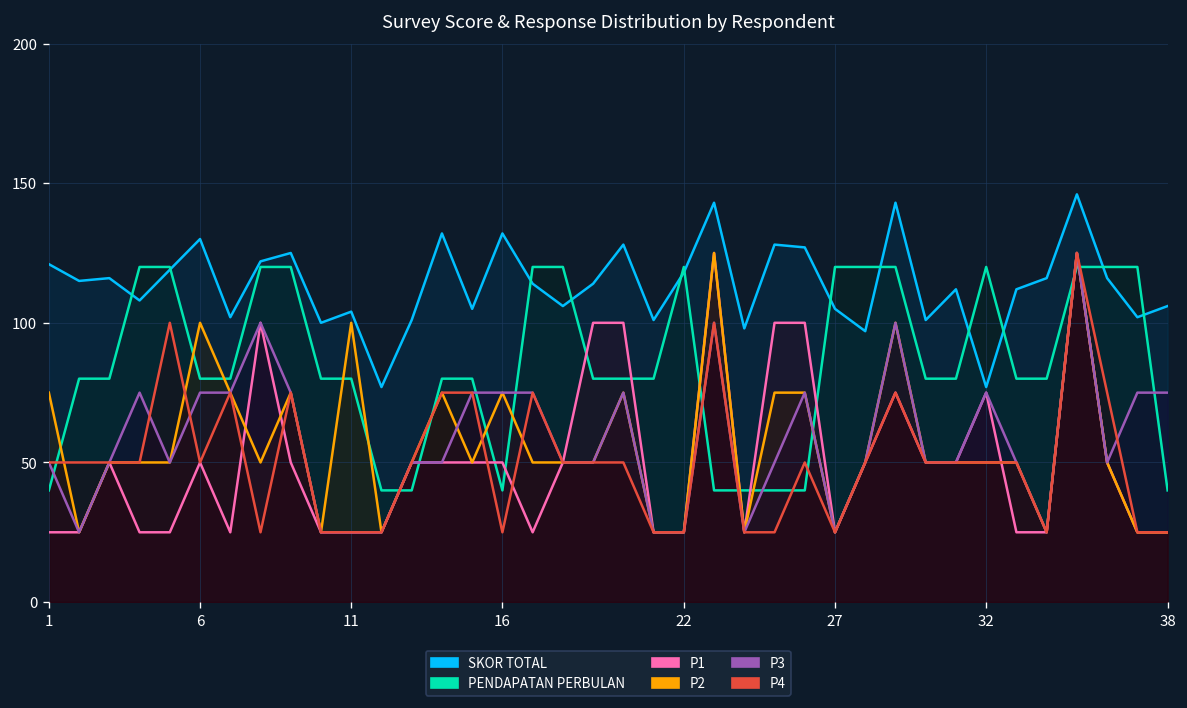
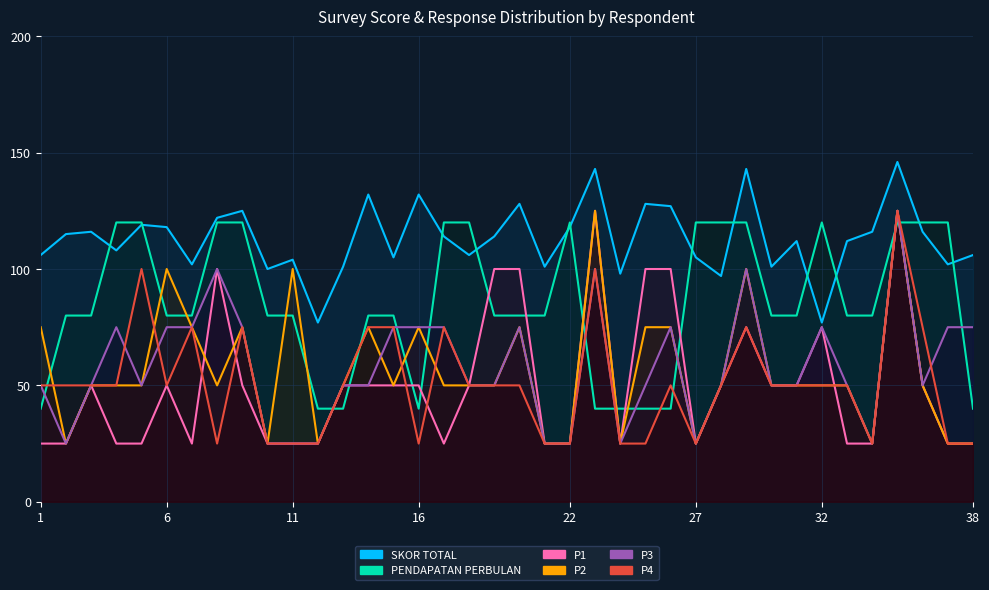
  {
    "SKOR TOTAL": {
-     "1": 121,
-     "6": 130,
+     "1": 106,
+     "6": 118,
      "11": 104,
      "16": 132,
      "22": 118,
      "27": 105,
      "32": 77,
      "38": 106
    },
    "PENDAPATAN PERBULAN": {
      "1": 40,
      "6": 80,
      "11": 80,
      "16": 40,
      "22": 120,
      "27": 120,
      "32": 120,
      "38": 40
    },
    "P1": {
      "1": 25,
      "16": 50
    },
    "P2": {
      "1": 75,
      "6": 100,
      "11": 100
    },
    "P3": {
      "6": 75,
      "38": 75
    },
    "P4": {
      "16": 25
    }
  }
